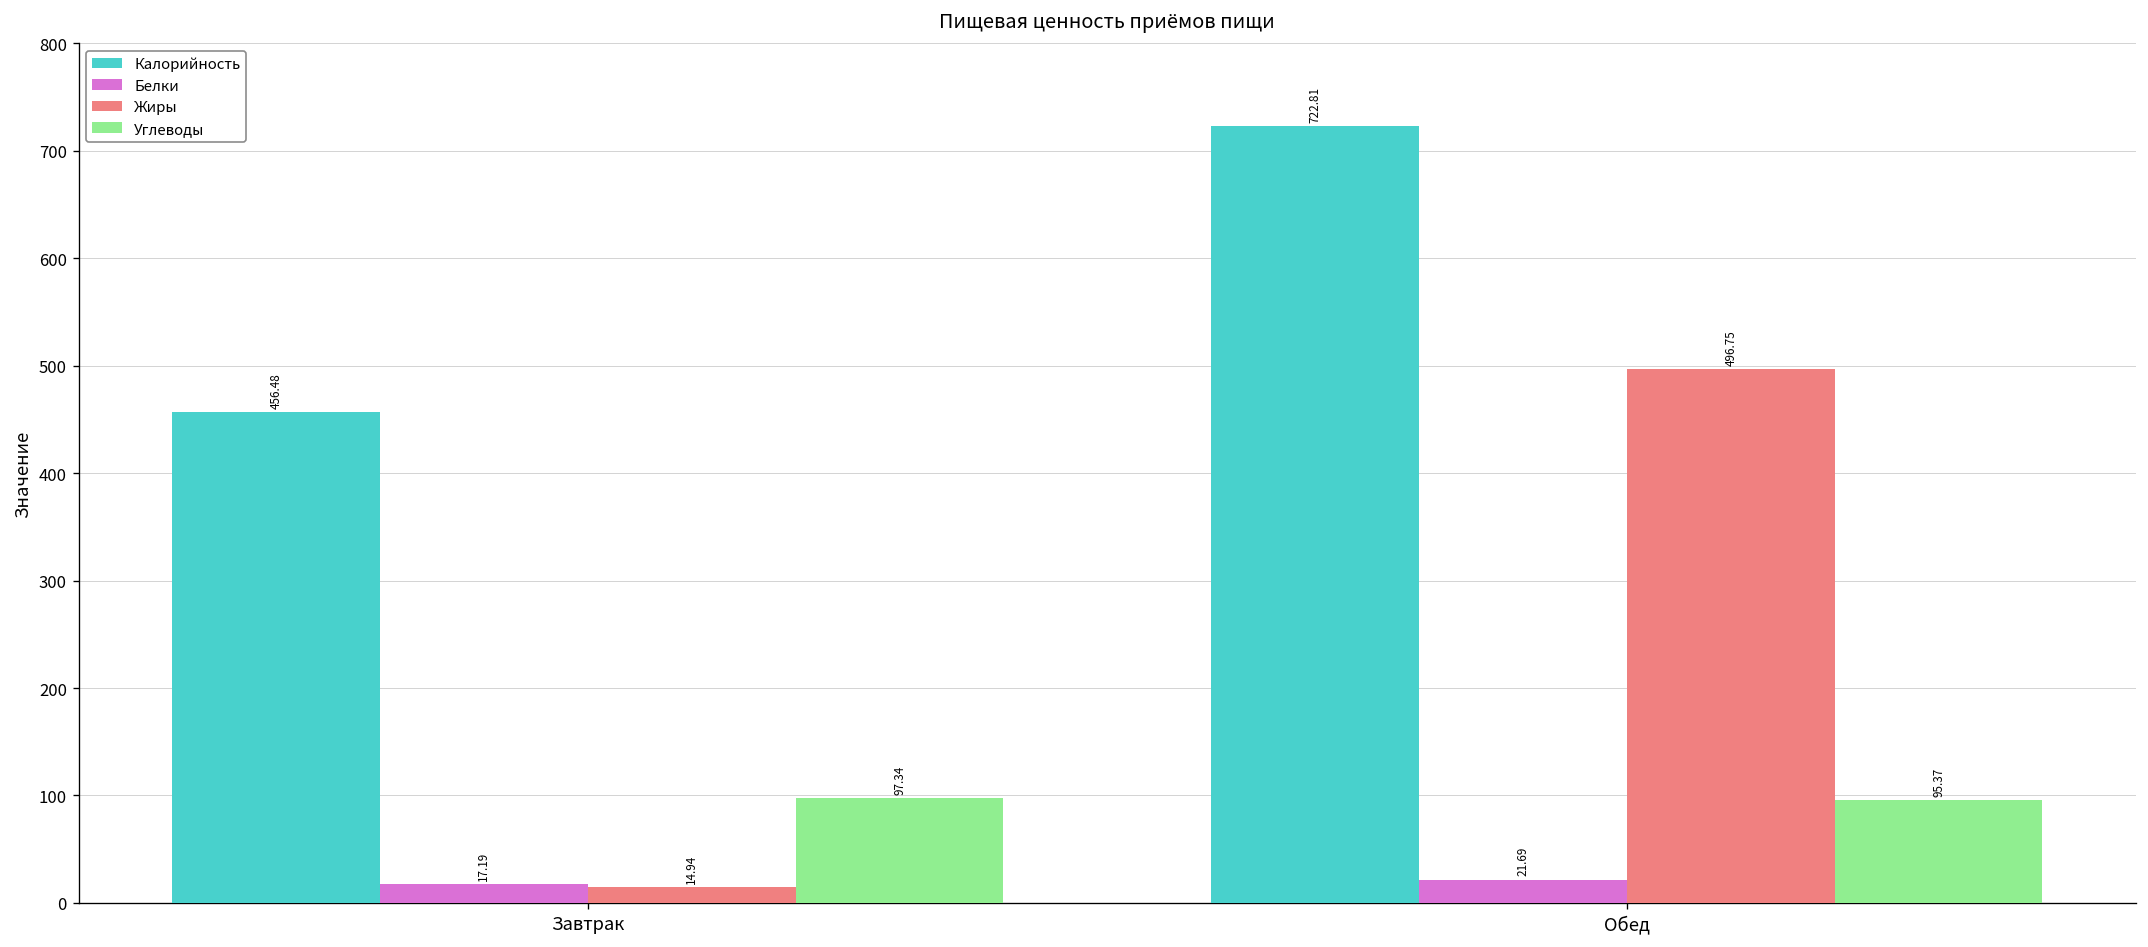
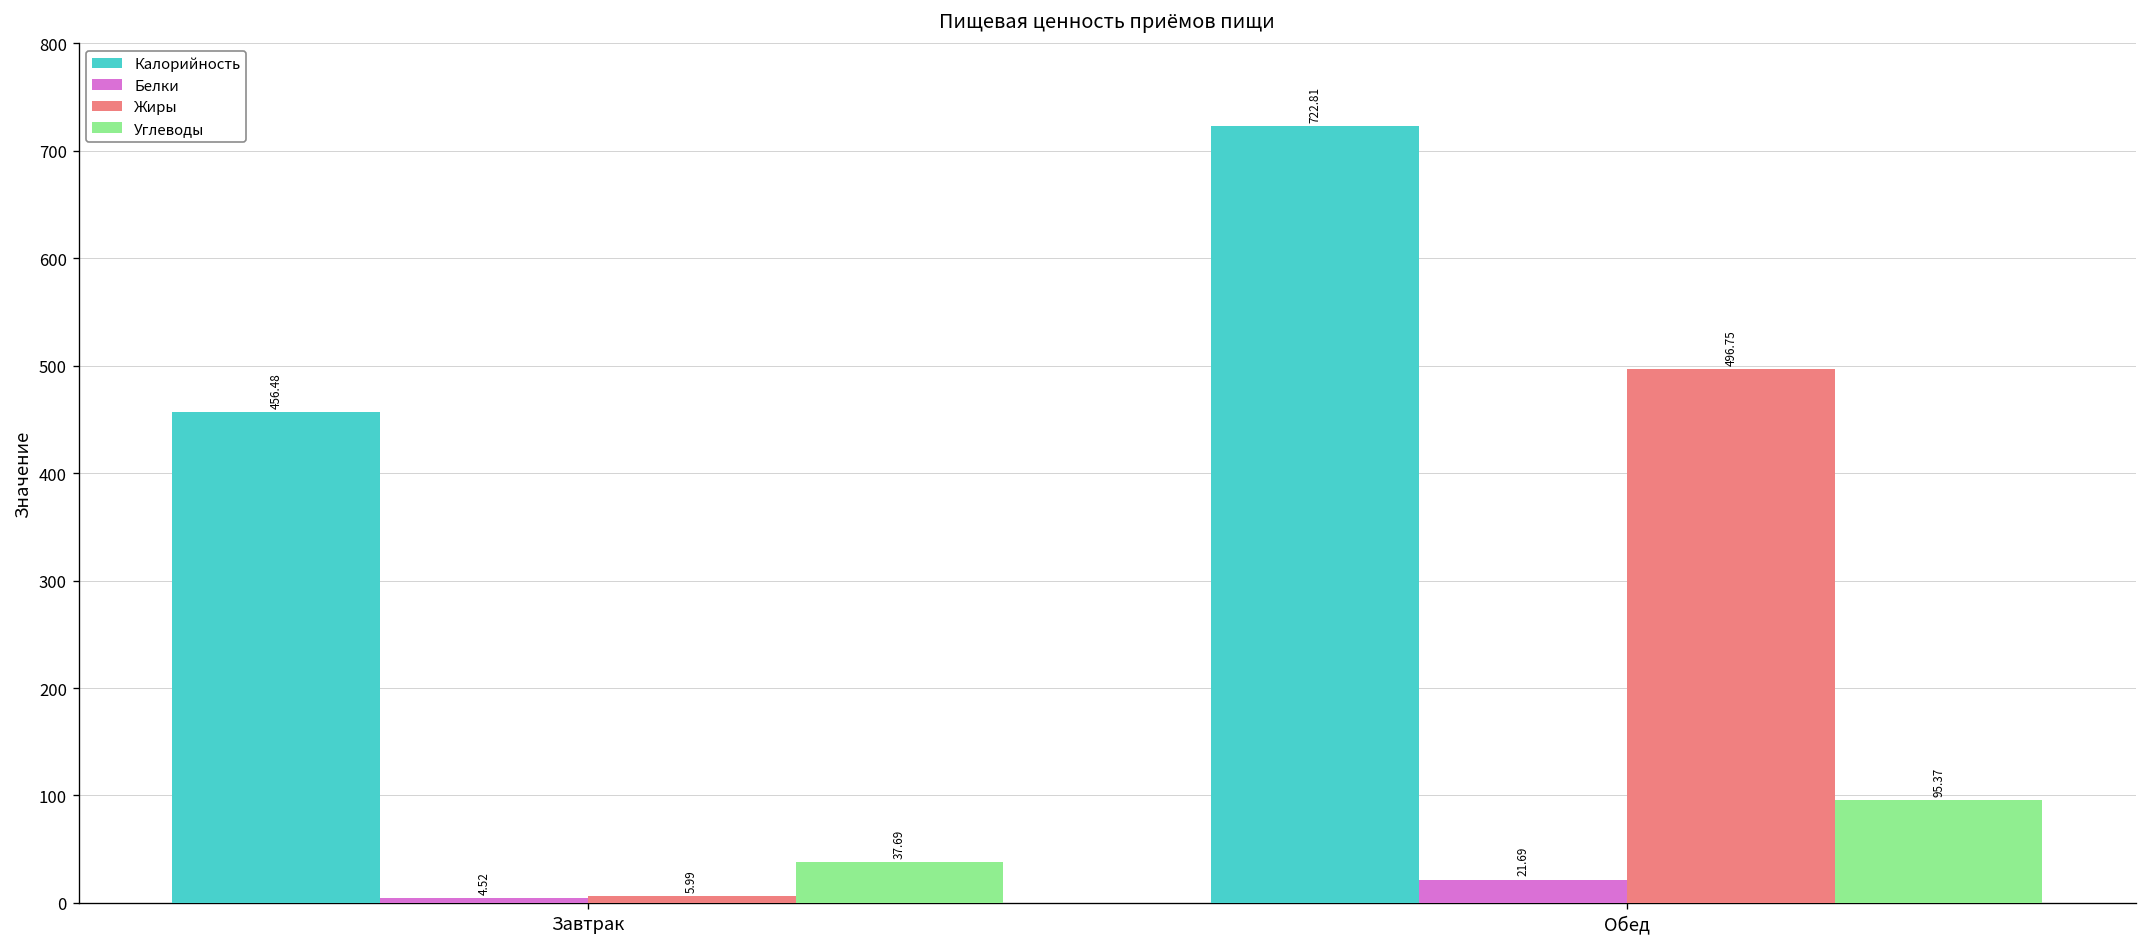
  {
    "Калорийность": {
      "Завтрак": 456.48,
      "Обед": 722.81
    },
    "Белки": {
-     "Завтрак": 17.19,
+     "Завтрак": 4.52,
      "Обед": 21.69
    },
    "Жиры": {
-     "Завтрак": 14.94,
+     "Завтрак": 5.99,
      "Обед": 496.75
    },
    "Углеводы": {
-     "Завтрак": 97.34,
+     "Завтрак": 37.69,
      "Обед": 95.37
    }
  }
